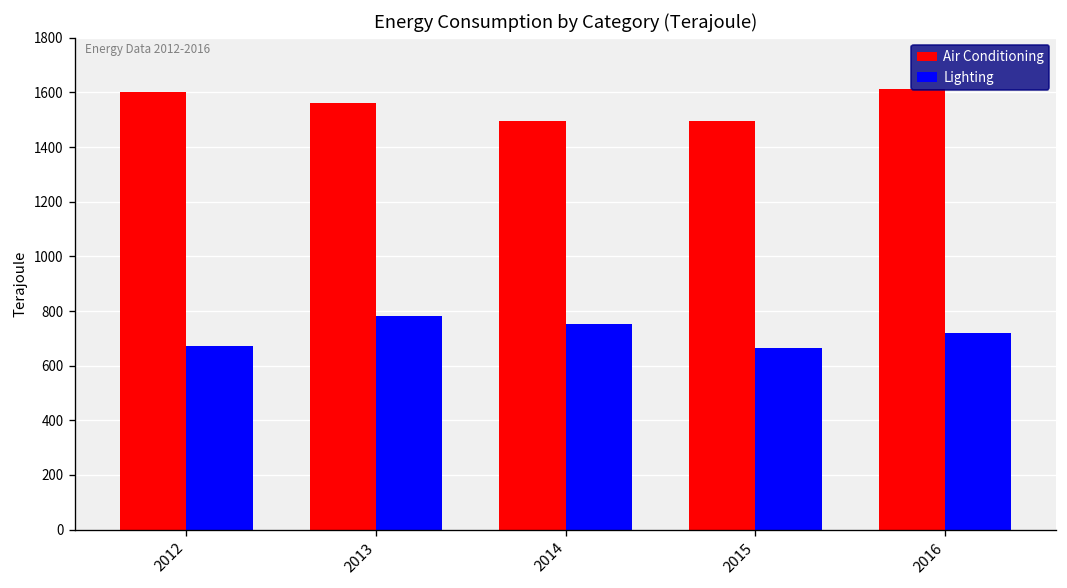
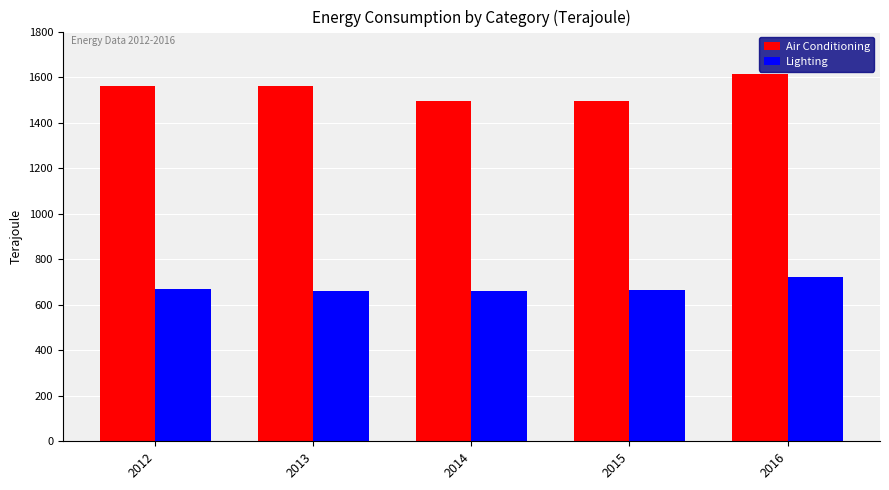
  {
    "Air Conditioning": {
-     "2012": 1600,
+     "2012": 1560,
      "2013": 1560,
      "2014": 1500,
      "2015": 1500,
      "2016": 1610
    },
    "Lighting": {
      "2012": 670,
-     "2013": 780,
-     "2014": 750,
+     "2013": 660,
+     "2014": 660,
      "2015": 670,
      "2016": 720
    }
  }
